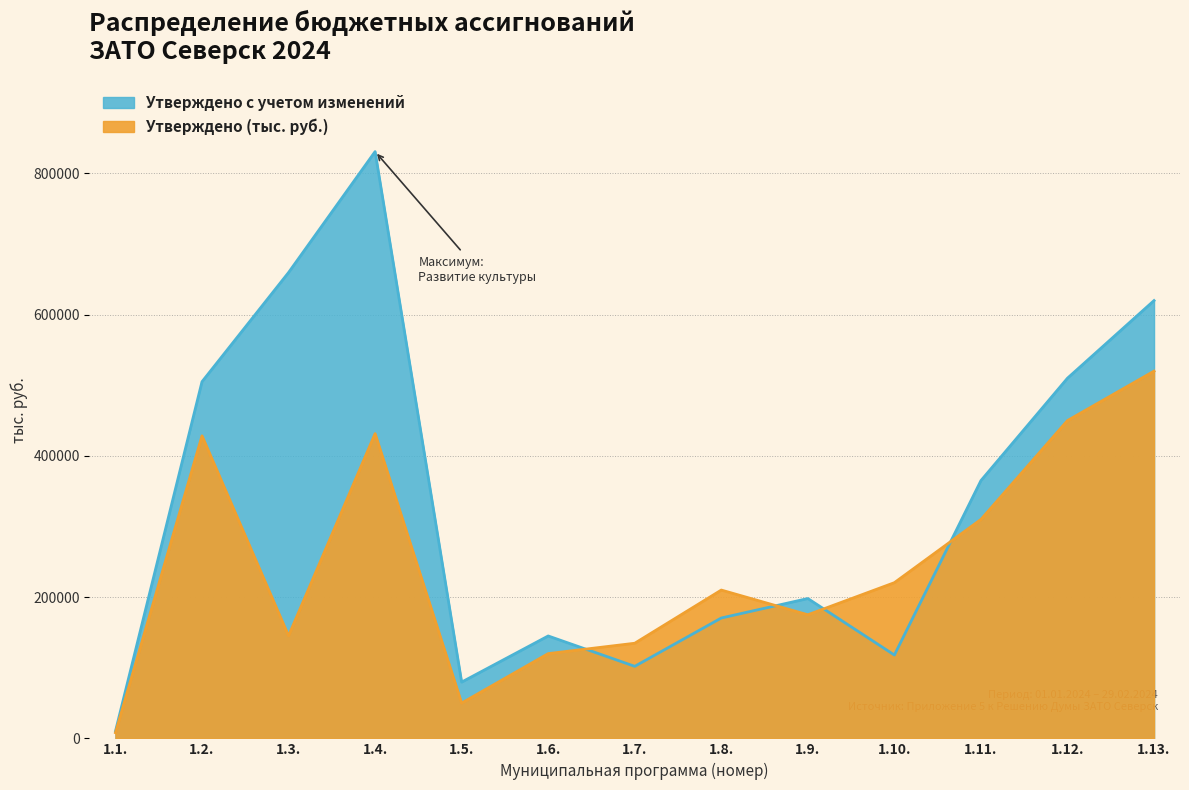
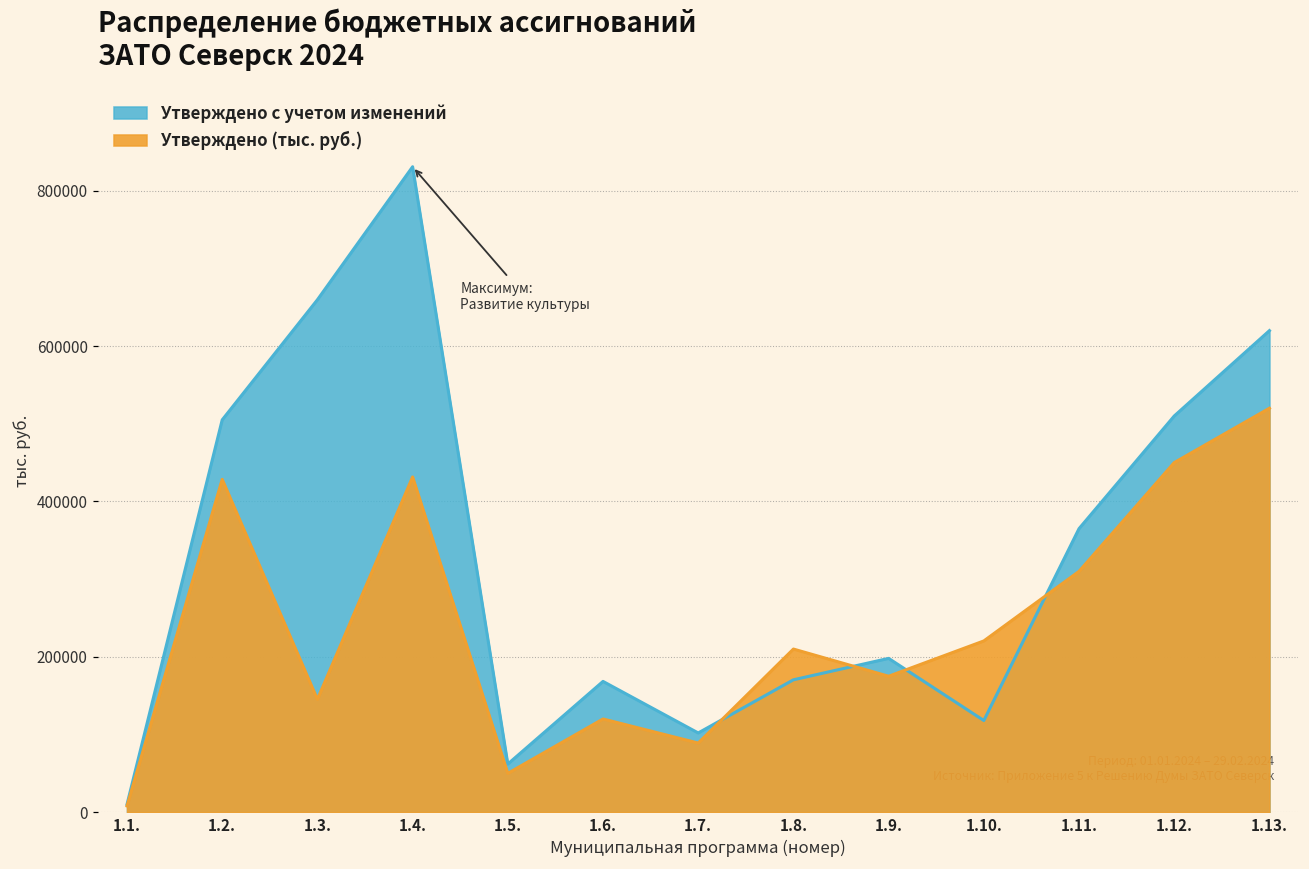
  {
    "Утверждено с учетом изменений": {
      "1.2.": 510000,
      "1.3.": 660000,
      "1.4.": 830000,
-     "1.5.": 80000,
-     "1.6.": 150000,
+     "1.5.": 60000,
+     "1.6.": 170000,
      "1.7.": 100000,
      "1.8.": 170000,
      "1.9.": 200000,
      "1.10.": 120000,
      "1.11.": 370000,
      "1.12.": 510000,
      "1.13.": 620000
    },
    "Утверждено (тыс. руб.)": {
      "1.2.": 430000,
      "1.3.": 150000,
      "1.4.": 430000,
      "1.5.": 50000,
      "1.6.": 120000,
-     "1.7.": 130000,
+     "1.7.": 90000,
      "1.8.": 210000,
      "1.9.": 180000,
      "1.10.": 220000,
      "1.11.": 310000,
      "1.12.": 450000,
      "1.13.": 520000
    }
  }
